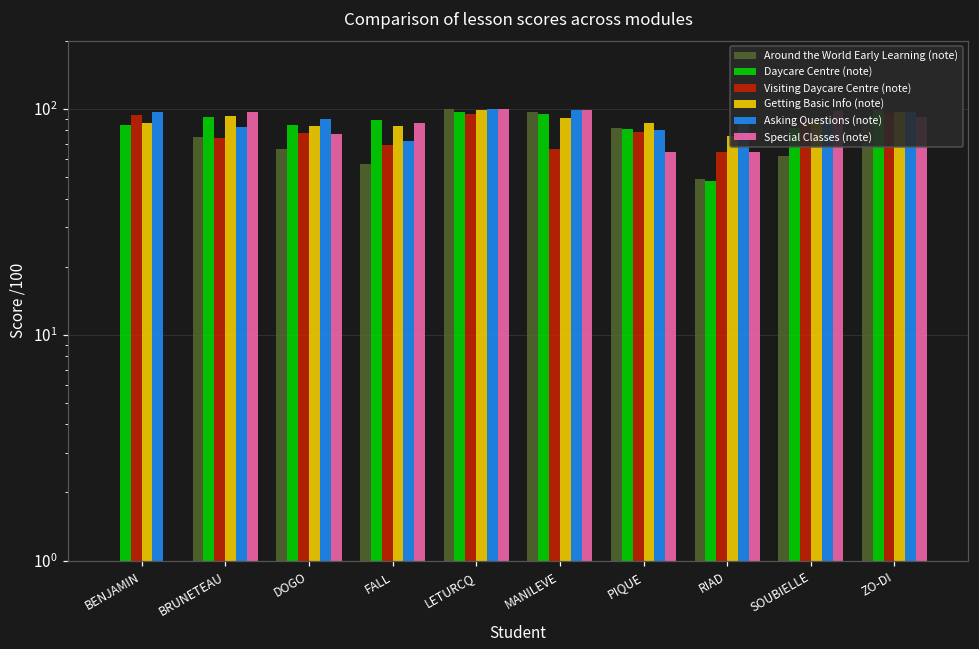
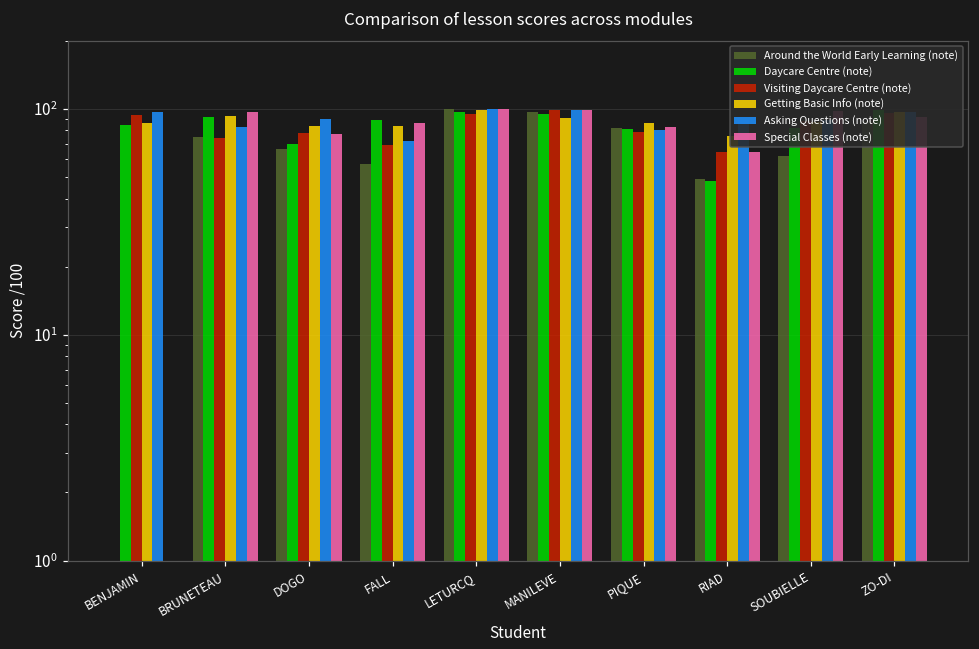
  {
    "Around the World Early Learning (note)": {
      "BRUNETEAU": 75,
      "DOGO": 66,
      "FALL": 57,
      "LETURCQ": 100,
      "MANILEVE": 100,
      "PIQUE": 82,
      "RIAD": 49,
      "SOUBIELLE": 62
    },
    "Daycare Centre (note)": {
      "BENJAMIN": 85,
      "BRUNETEAU": 90,
-     "DOGO": 85,
+     "DOGO": 70,
      "FALL": 89,
      "LETURCQ": 100,
      "MANILEVE": 100,
      "PIQUE": 81,
      "RIAD": 48
    },
    "Visiting Daycare Centre (note)": {
      "BENJAMIN": 90,
      "BRUNETEAU": 74,
      "DOGO": 78,
      "FALL": 69,
      "LETURCQ": 100,
-     "MANILEVE": 66,
+     "MANILEVE": 100,
      "PIQUE": 79,
      "RIAD": 64
    },
    "Getting Basic Info (note)": {
      "BENJAMIN": 86,
      "BRUNETEAU": 90,
      "DOGO": 84,
      "FALL": 84,
      "LETURCQ": 100,
      "MANILEVE": 90,
      "PIQUE": 86
    },
    "Asking Questions (note)": {
      "BENJAMIN": 100,
      "BRUNETEAU": 83,
      "DOGO": 90,
      "FALL": 72,
      "LETURCQ": 100,
      "MANILEVE": 100,
      "PIQUE": 80
    },
    "Special Classes (note)": {
      "BRUNETEAU": 100,
      "DOGO": 77,
      "FALL": 86,
      "LETURCQ": 100,
      "MANILEVE": 100,
-     "PIQUE": 64
+     "PIQUE": 83
    }
  }
